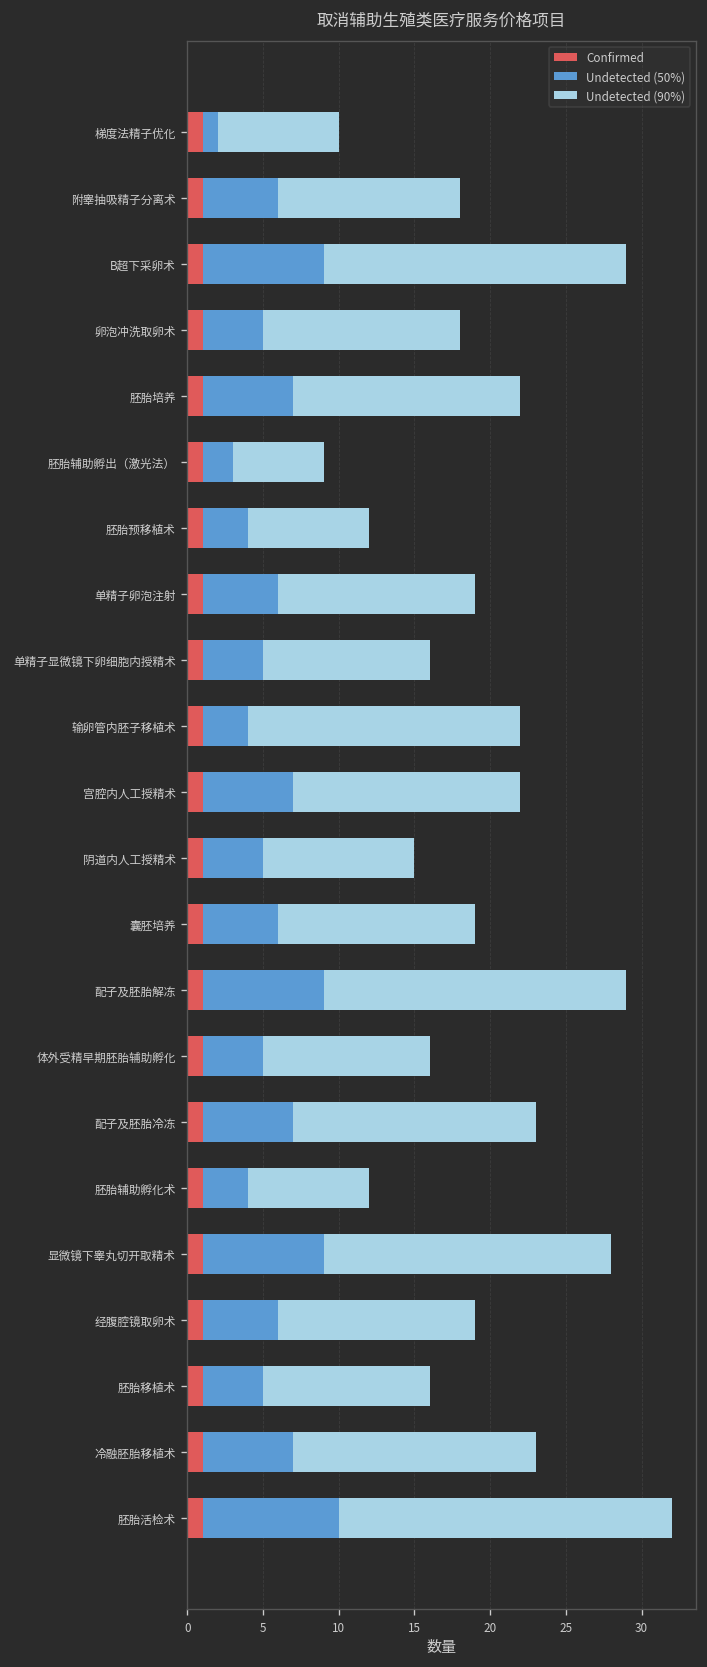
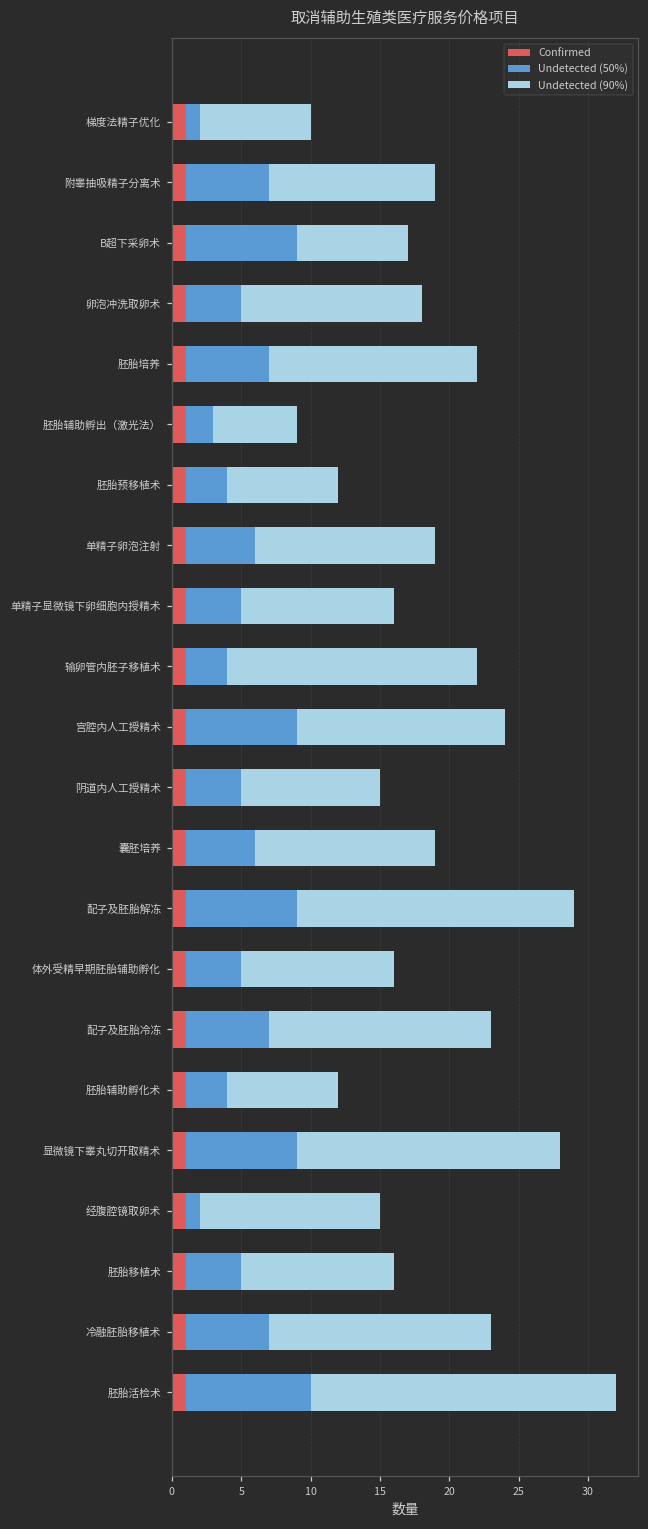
  {
    "Confirmed": {
      "梯度法精子优化": 1,
      "附睾抽吸精子分离术": 1,
      "B超下采卵术": 1,
      "卵泡冲洗取卵术": 1,
      "胚胎培养": 1,
      "胚胎辅助孵出（激光法）": 1,
      "胚胎预移植术": 1,
      "单精子卵泡注射": 1,
      "单精子显微镜下卵细胞内授精术": 1,
      "输卵管内胚子移植术": 1,
      "宫腔内人工授精术": 1,
      "阴道内人工授精术": 1,
      "囊胚培养": 1,
      "配子及胚胎解冻": 1,
      "体外受精早期胚胎辅助孵化": 1,
      "配子及胚胎冷冻": 1,
      "胚胎辅助孵化术": 1,
      "显微镜下睾丸切开取精术": 1,
      "经腹腔镜取卵术": 1,
      "胚胎移植术": 1,
      "冷融胚胎移植术": 1,
      "胚胎活检术": 1
    },
    "Undetected (50%)": {
-     "附睾抽吸精子分离术": 5,
-     "宫腔内人工授精术": 6,
-     "经腹腔镜取卵术": 5
+     "附睾抽吸精子分离术": 6,
+     "宫腔内人工授精术": 8,
+     "经腹腔镜取卵术": 1
    },
    "Undetected (90%)": {
      "梯度法精子优化": 8,
      "附睾抽吸精子分离术": 12,
-     "B超下采卵术": 20,
+     "B超下采卵术": 8,
      "卵泡冲洗取卵术": 13,
      "胚胎培养": 15,
      "胚胎辅助孵出（激光法）": 6,
      "胚胎预移植术": 8,
      "单精子卵泡注射": 13,
      "单精子显微镜下卵细胞内授精术": 11,
      "输卵管内胚子移植术": 18,
      "宫腔内人工授精术": 15,
      "阴道内人工授精术": 10,
      "囊胚培养": 13,
      "配子及胚胎解冻": 20,
      "体外受精早期胚胎辅助孵化": 11,
      "配子及胚胎冷冻": 16,
      "胚胎辅助孵化术": 8,
      "显微镜下睾丸切开取精术": 19,
      "经腹腔镜取卵术": 13,
      "胚胎移植术": 11,
      "冷融胚胎移植术": 16,
      "胚胎活检术": 22
    }
  }
